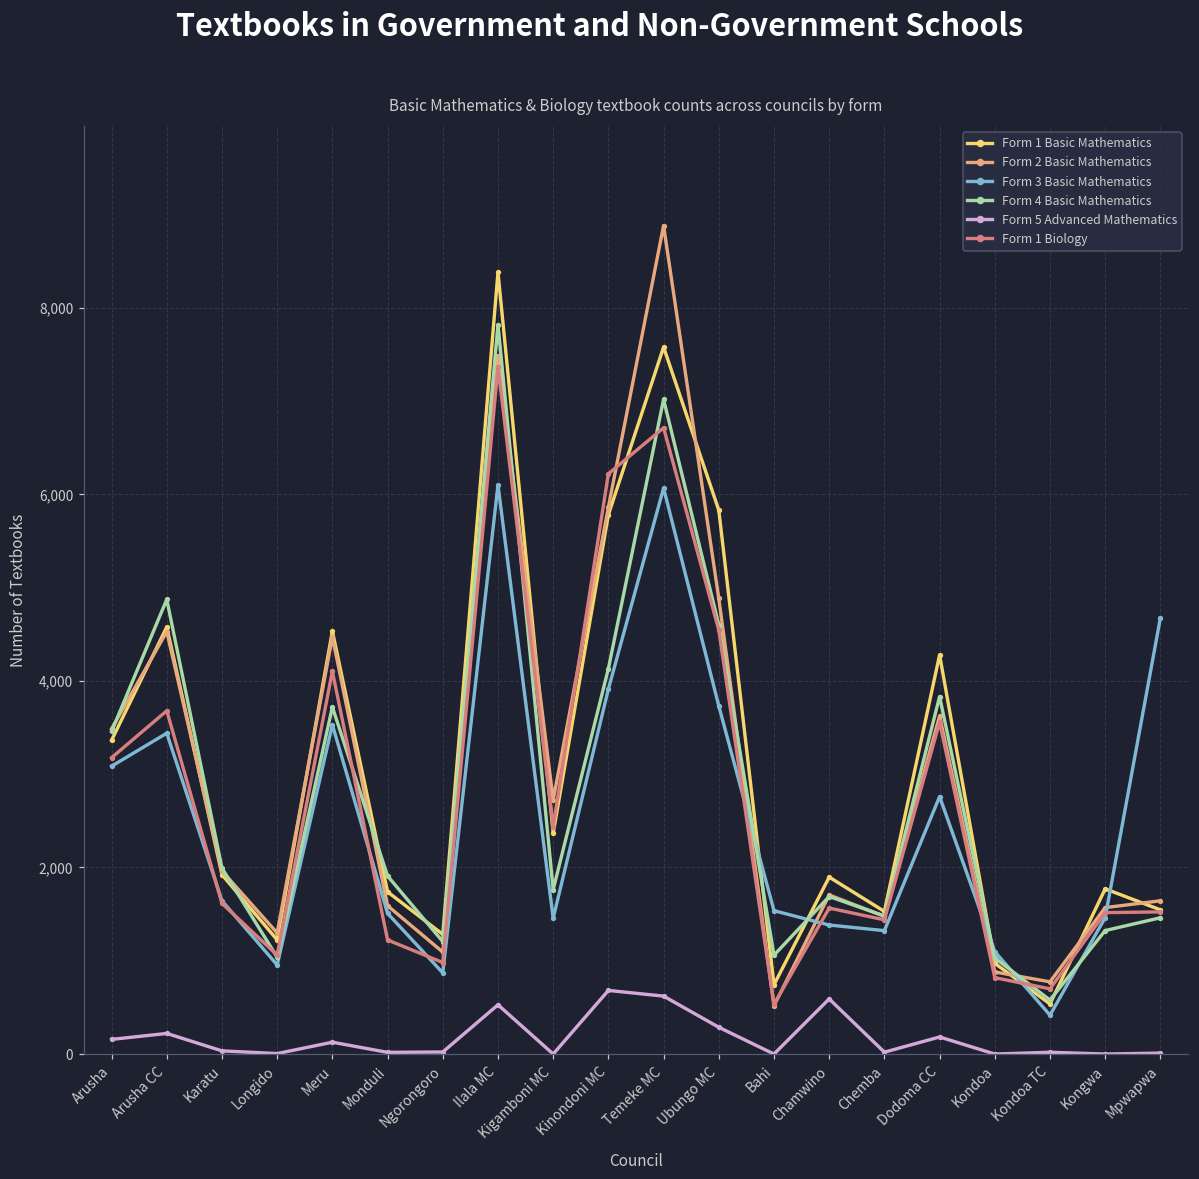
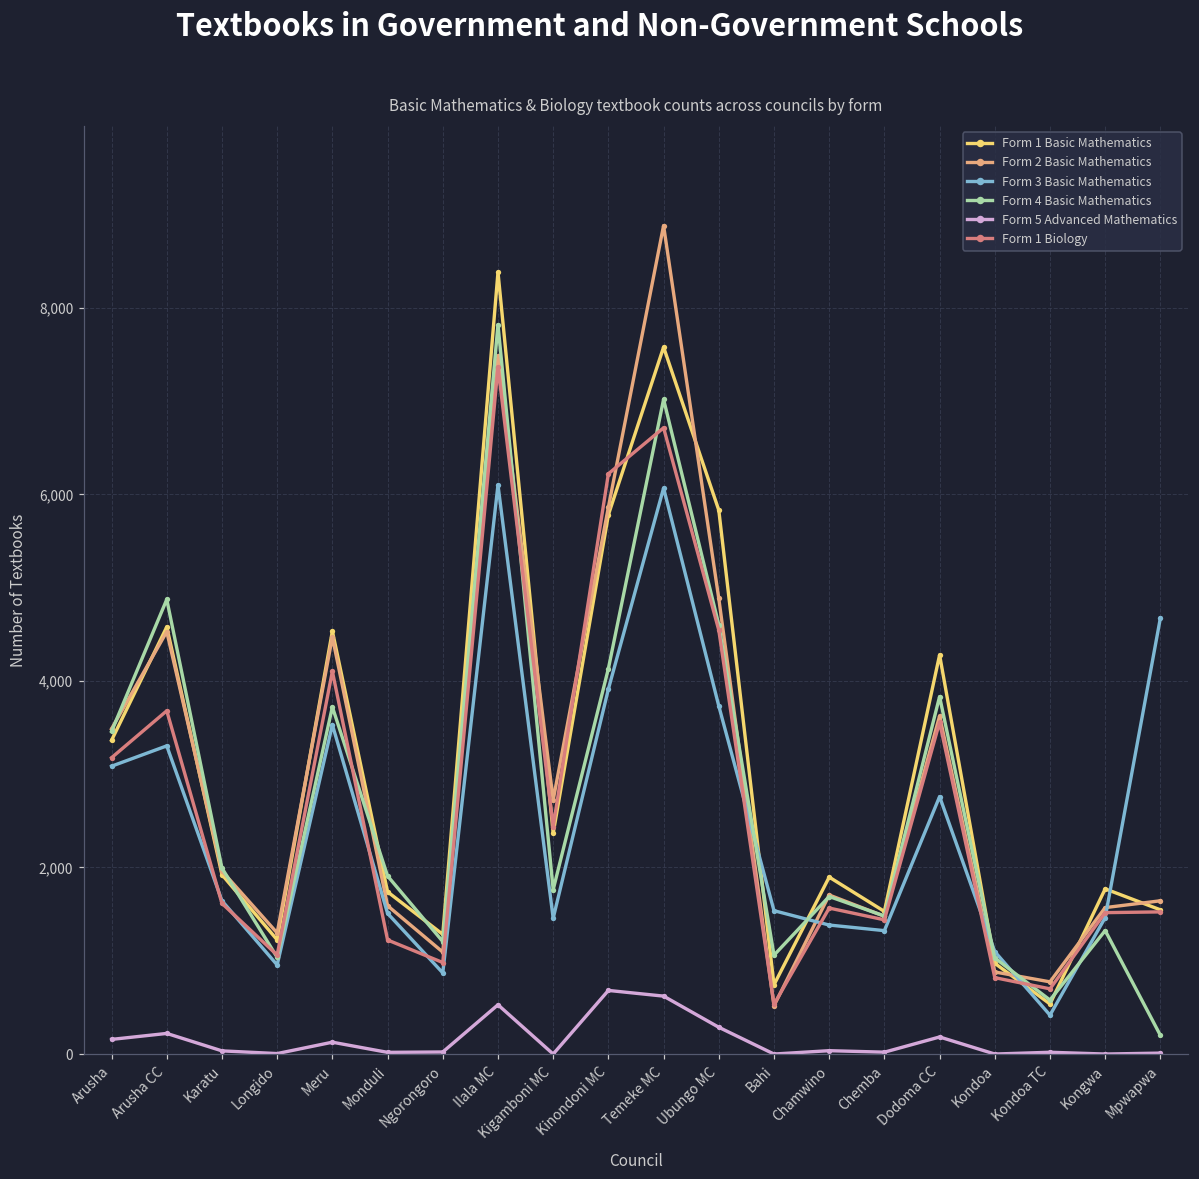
  {
    "Form 3 Basic Mathematics": {
      "Arusha": "3,100",
-     "Arusha CC": "3,400",
+     "Arusha CC": "3,300",
      "Longido": "1,000",
      "Meru": "3,500",
      "Monduli": "1,500",
      "Ngorongoro": "900",
      "Ilala MC": "6,100",
      "Kigamboni MC": "1,500",
      "Kinondoni MC": "3,900",
      "Temeke MC": "6,100",
      "Ubungo MC": "3,700",
      "Bahi": "1,500",
      "Chamwino": "1,400",
      "Chemba": "1,300",
      "Dodoma CC": "2,800",
      "Kondoa": "1,100",
      "Kondoa TC": "400",
      "Kongwa": "1,500",
      "Mpwapwa": "4,700"
    },
    "Form 4 Basic Mathematics": {
      "Arusha CC": "4,900",
      "Karatu": "2,000",
      "Meru": "3,700",
      "Monduli": "1,900",
      "Ngorongoro": "1,200",
      "Ilala MC": "7,800",
      "Kigamboni MC": "1,800",
      "Kinondoni MC": "4,100",
      "Temeke MC": "7,000",
      "Ubungo MC": "4,600",
      "Bahi": "1,100",
      "Dodoma CC": "3,800",
      "Kondoa": "1,000",
      "Kondoa TC": "600",
      "Kongwa": "1,300",
-     "Mpwapwa": "1,500"
+     "Mpwapwa": "200"
    },
    "Form 5 Advanced Mathematics": {
      "Arusha": "200",
      "Arusha CC": "200",
      "Karatu": "0",
      "Longido": "0",
      "Meru": "100",
      "Monduli": "0",
      "Ngorongoro": "0",
      "Ilala MC": "500",
      "Kigamboni MC": "0",
      "Kinondoni MC": "700",
      "Temeke MC": "600",
      "Ubungo MC": "300",
      "Bahi": "0",
-     "Chamwino": "600",
+     "Chamwino": "0",
      "Chemba": "0",
      "Dodoma CC": "200",
      "Kondoa": "0",
      "Kondoa TC": "0",
      "Kongwa": "0",
      "Mpwapwa": "0"
    }
  }
